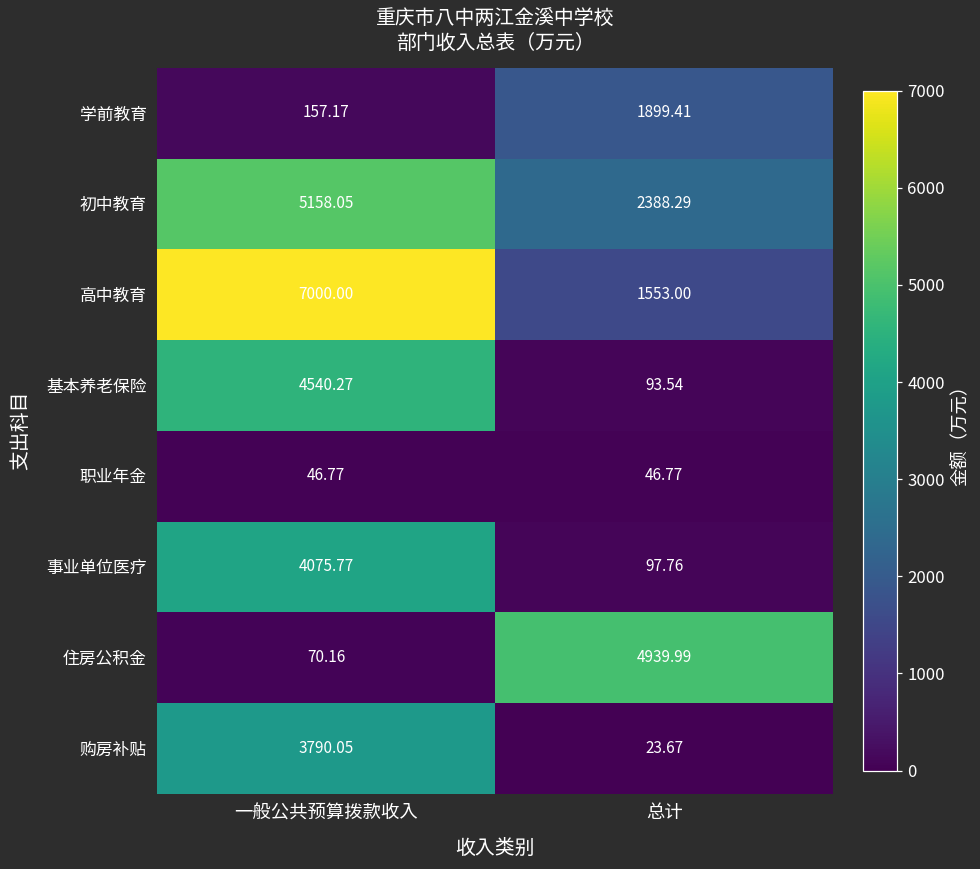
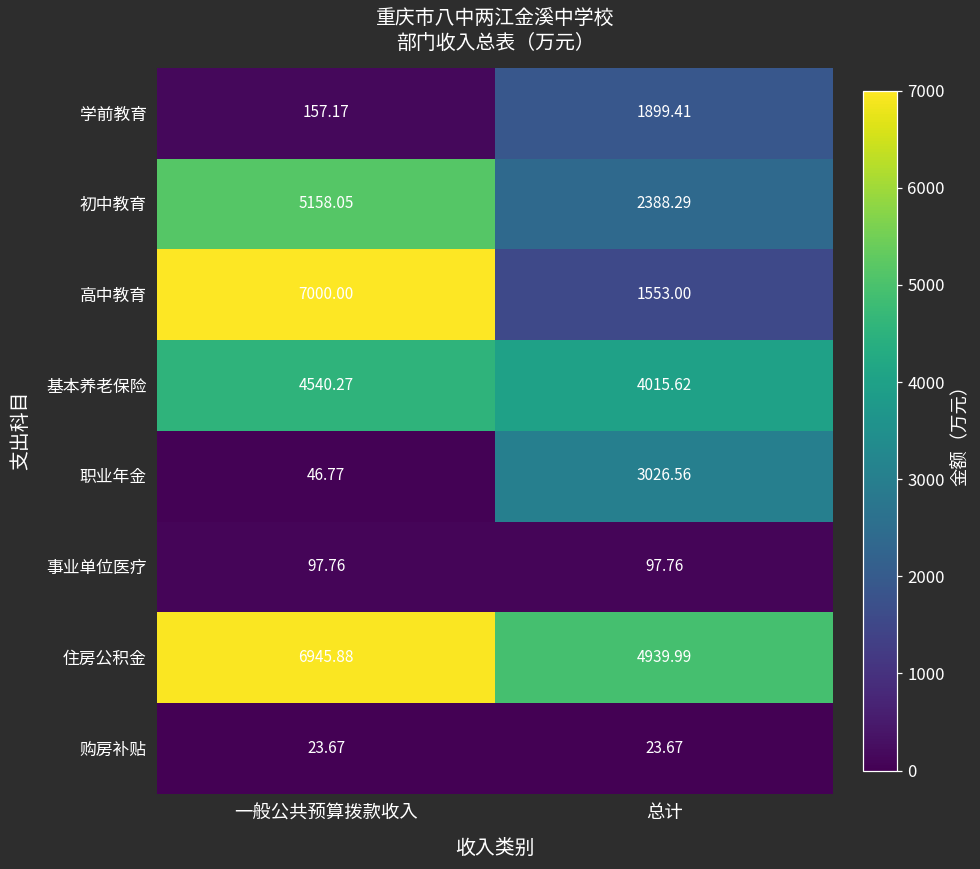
  {
    "学前教育": {
      "一般公共预算拨款收入": 157.17,
      "总计": 1899.41
    },
    "初中教育": {
      "一般公共预算拨款收入": 5158.05,
      "总计": 2388.29
    },
    "高中教育": {
      "一般公共预算拨款收入": 7000.00,
      "总计": 1553.00
    },
    "基本养老保险": {
      "一般公共预算拨款收入": 4540.27,
-     "总计": 93.54
+     "总计": 4015.62
    },
    "职业年金": {
      "一般公共预算拨款收入": 46.77,
-     "总计": 46.77
+     "总计": 3026.56
    },
    "事业单位医疗": {
-     "一般公共预算拨款收入": 4075.77,
+     "一般公共预算拨款收入": 97.76,
      "总计": 97.76
    },
    "住房公积金": {
-     "一般公共预算拨款收入": 70.16,
+     "一般公共预算拨款收入": 6945.88,
      "总计": 4939.99
    },
    "购房补贴": {
-     "一般公共预算拨款收入": 3790.05,
+     "一般公共预算拨款收入": 23.67,
      "总计": 23.67
    }
  }
